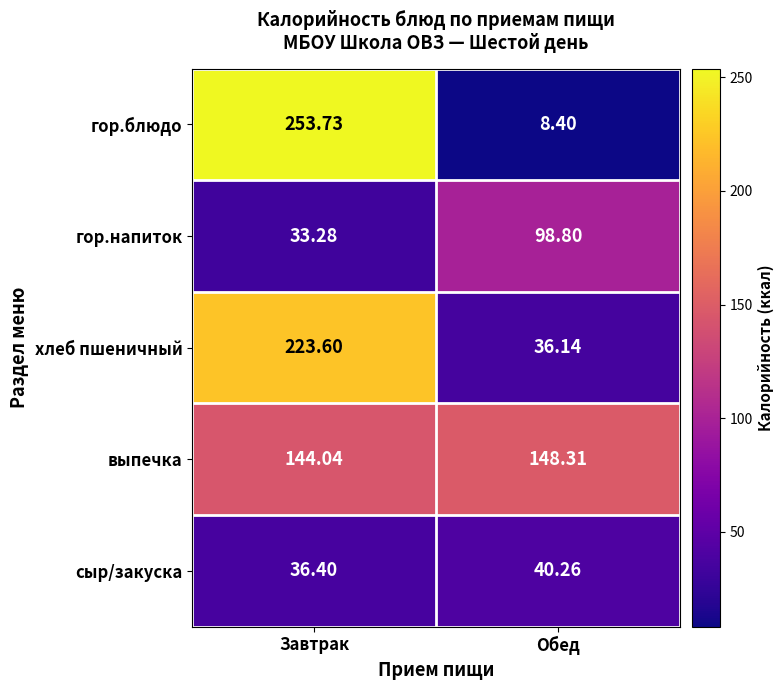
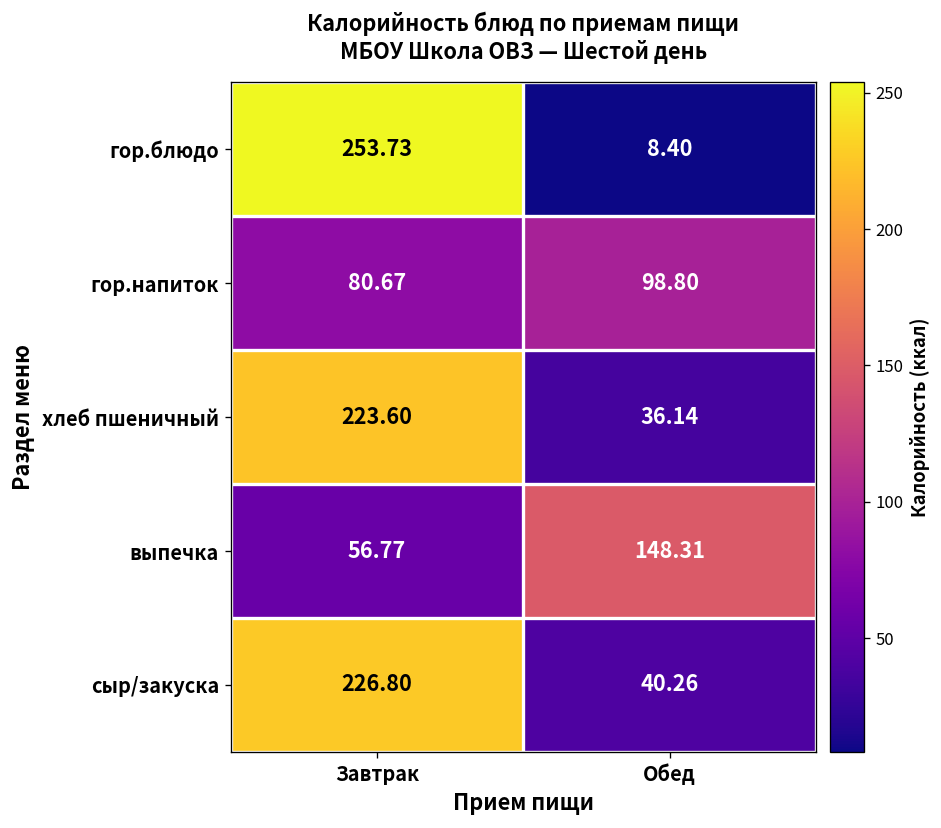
  {
    "гор.блюдо": {
      "Завтрак": 253.73,
      "Обед": 8.40
    },
    "гор.напиток": {
-     "Завтрак": 33.28,
+     "Завтрак": 80.67,
      "Обед": 98.80
    },
    "хлеб пшеничный": {
      "Завтрак": 223.60,
      "Обед": 36.14
    },
    "выпечка": {
-     "Завтрак": 144.04,
+     "Завтрак": 56.77,
      "Обед": 148.31
    },
    "сыр/закуска": {
-     "Завтрак": 36.40,
+     "Завтрак": 226.80,
      "Обед": 40.26
    }
  }
